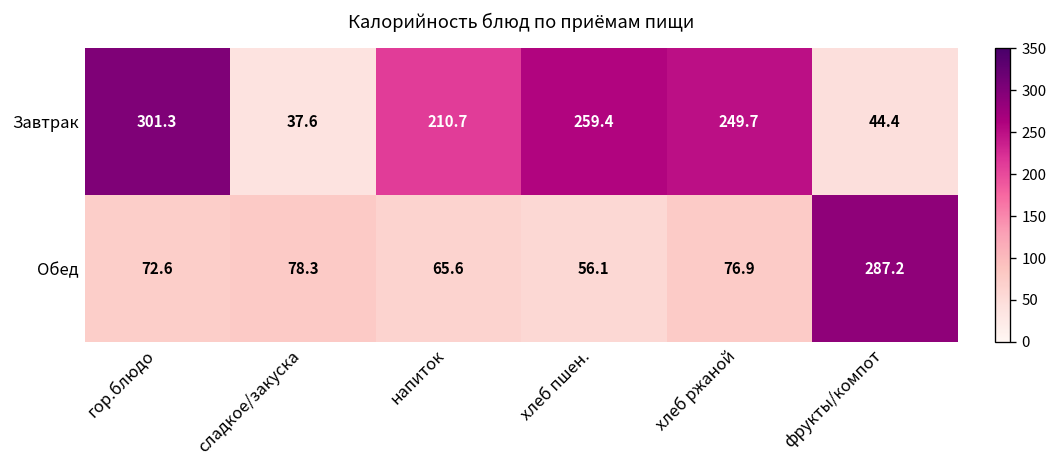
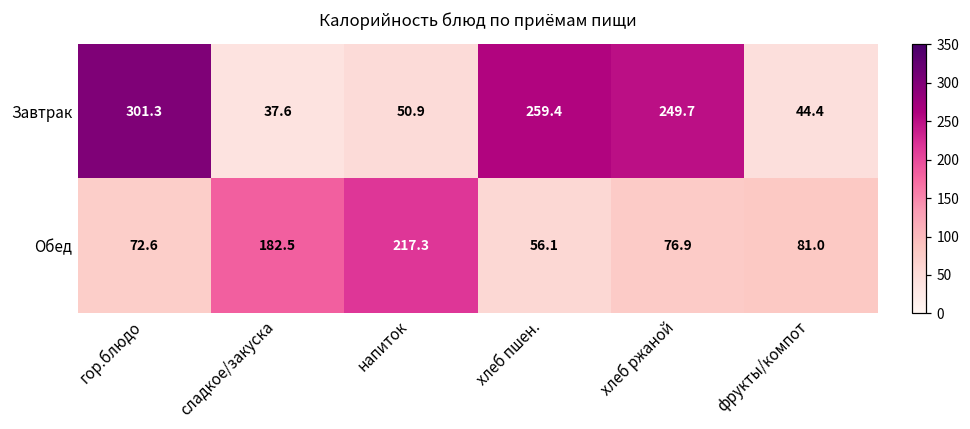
  {
    "Завтрак": {
      "гор.блюдо": 301.3,
      "сладкое/закуска": 37.6,
-     "напиток": 210.7,
+     "напиток": 50.9,
      "хлеб пшен.": 259.4,
      "хлеб ржаной": 249.7,
      "фрукты/компот": 44.4
    },
    "Обед": {
      "гор.блюдо": 72.6,
-     "сладкое/закуска": 78.3,
-     "напиток": 65.6,
+     "сладкое/закуска": 182.5,
+     "напиток": 217.3,
      "хлеб пшен.": 56.1,
      "хлеб ржаной": 76.9,
-     "фрукты/компот": 287.2
+     "фрукты/компот": 81.0
    }
  }
